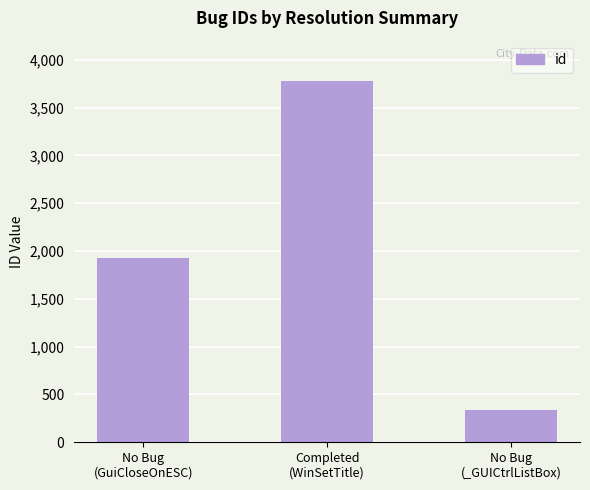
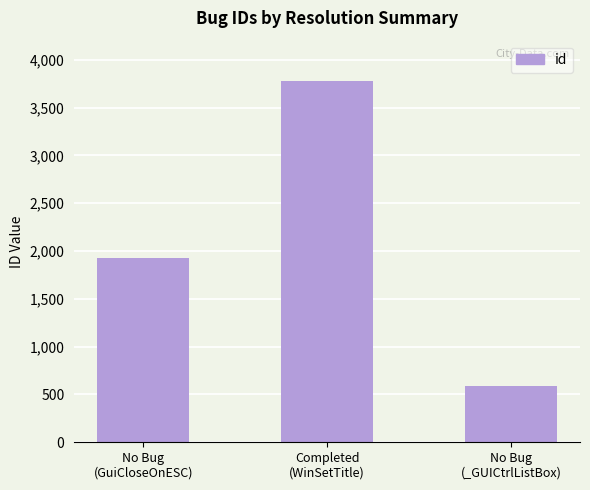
  {
    "No Bug (GuiCloseOnESC)": "1,900",
    "Completed (WinSetTitle)": "3,800",
-   "No Bug (_GUICtrlListBox)": "300"
+   "No Bug (_GUICtrlListBox)": "600"
  }
